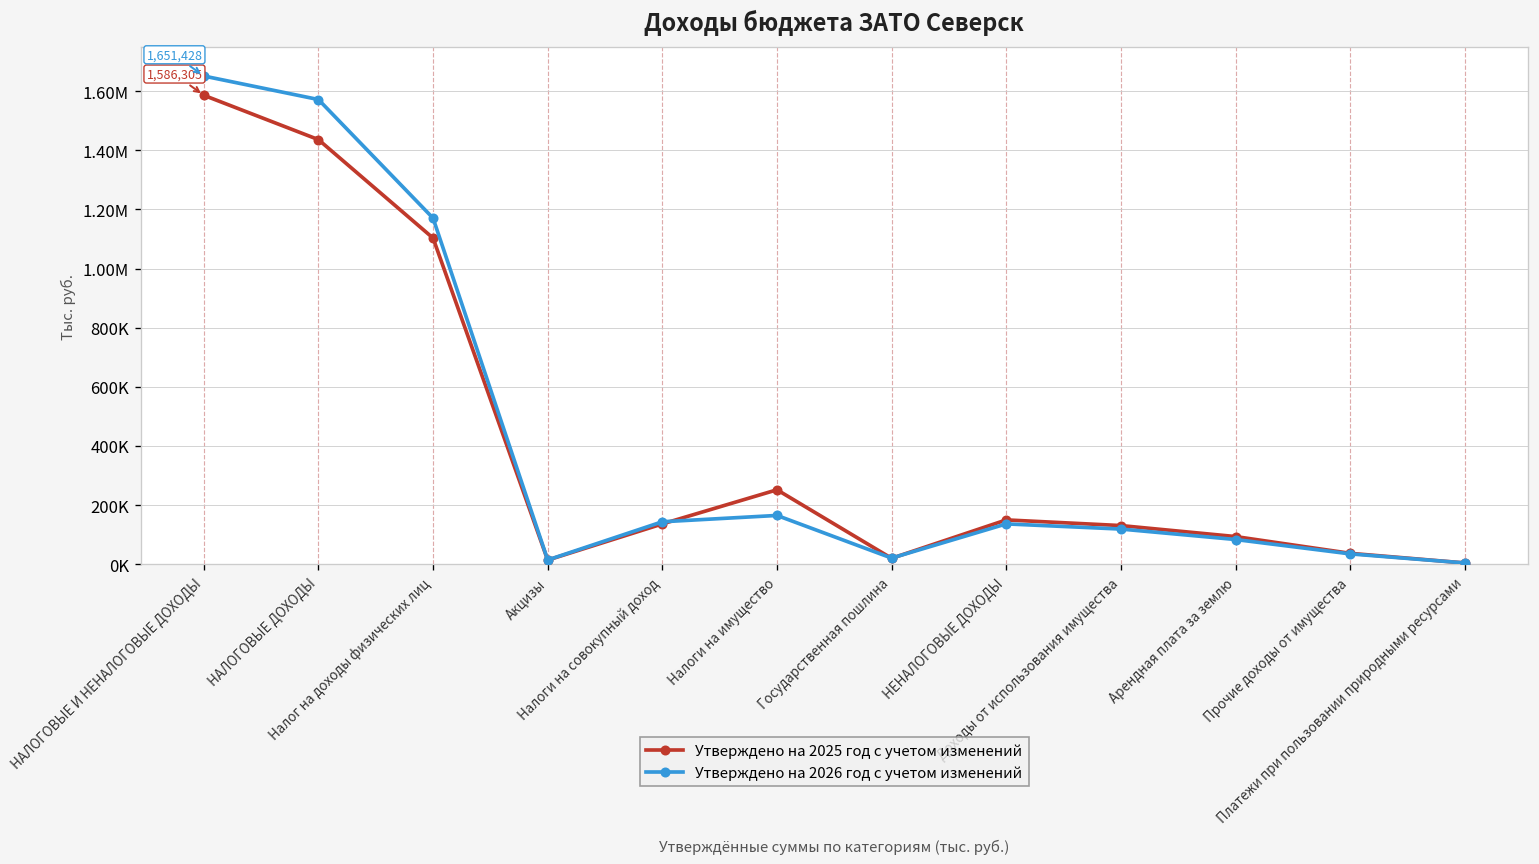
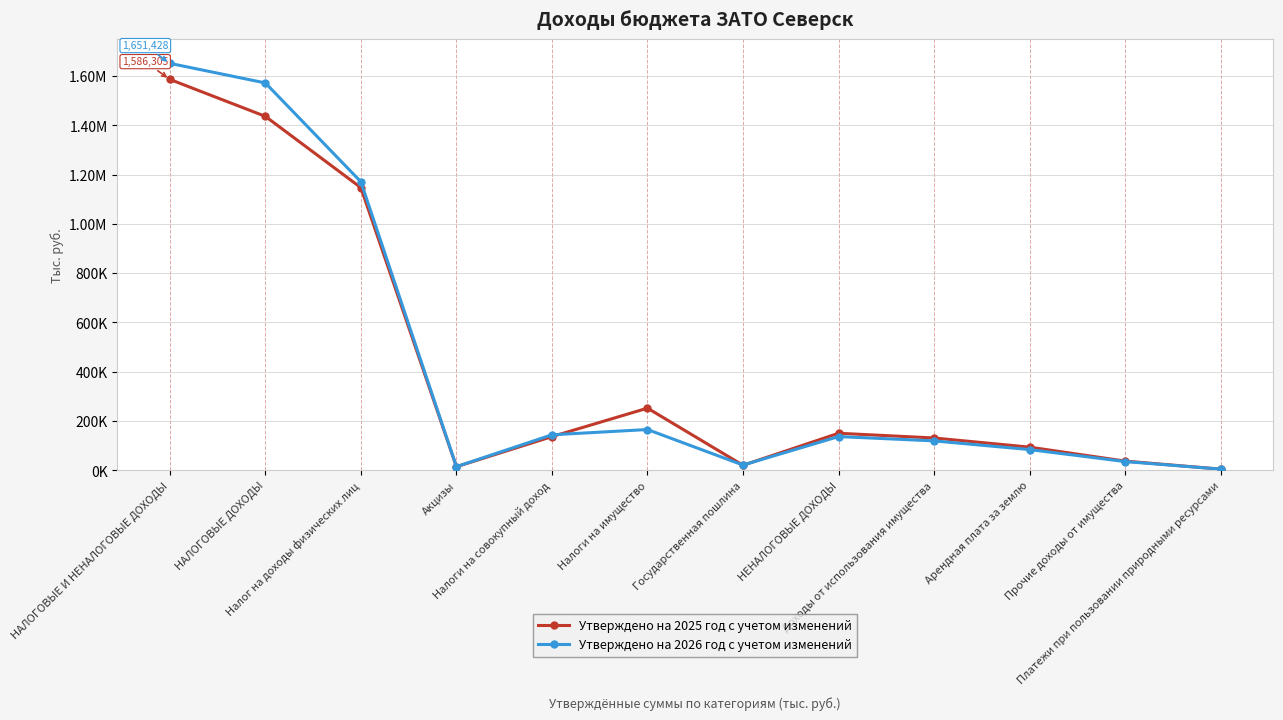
  {
    "Утверждено на 2025 год с учетом изменений": {
      "НАЛОГОВЫЕ ДОХОДЫ": 1440000,
-     "Налог на доходы физических лиц": 1100000,
+     "Налог на доходы физических лиц": 1150000,
      "Налоги на имущество": 250000,
      "НЕНАЛОГОВЫЕ ДОХОДЫ": 150000,
      "Доходы от использования имущества": 130000
    },
    "Утверждено на 2026 год с учетом изменений": {
      "НАЛОГОВЫЕ ДОХОДЫ": 1570000,
      "Налог на доходы физических лиц": 1170000,
      "Налоги на имущество": 170000,
      "НЕНАЛОГОВЫЕ ДОХОДЫ": 140000,
      "Доходы от использования имущества": 120000
    }
  }
